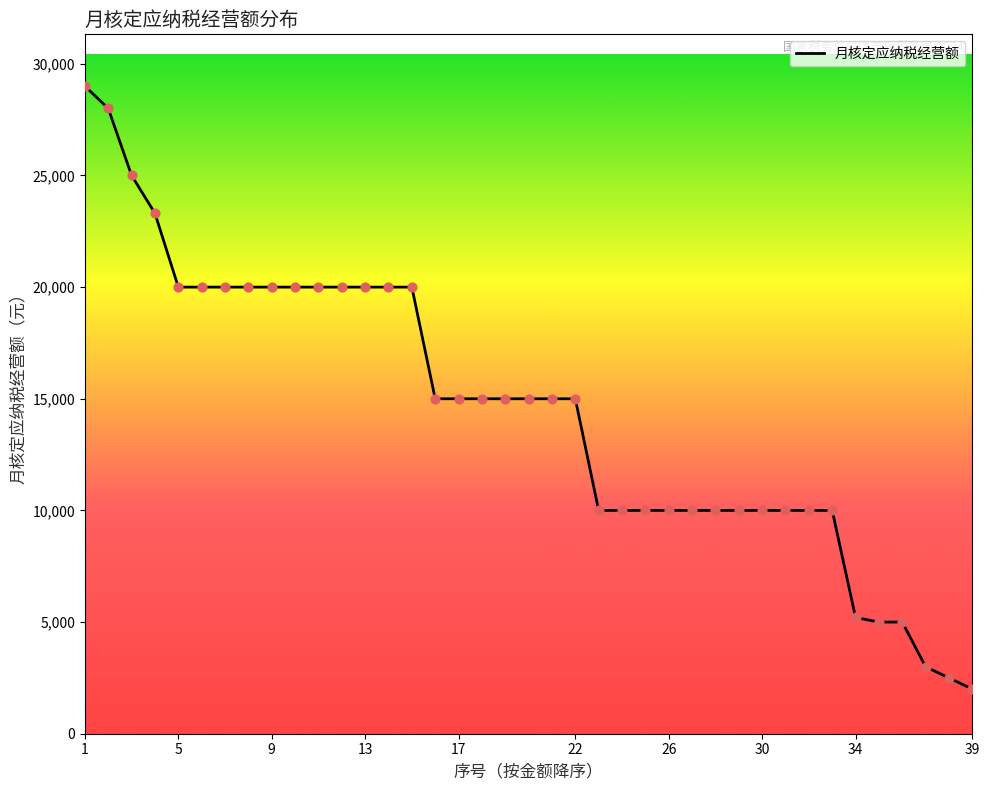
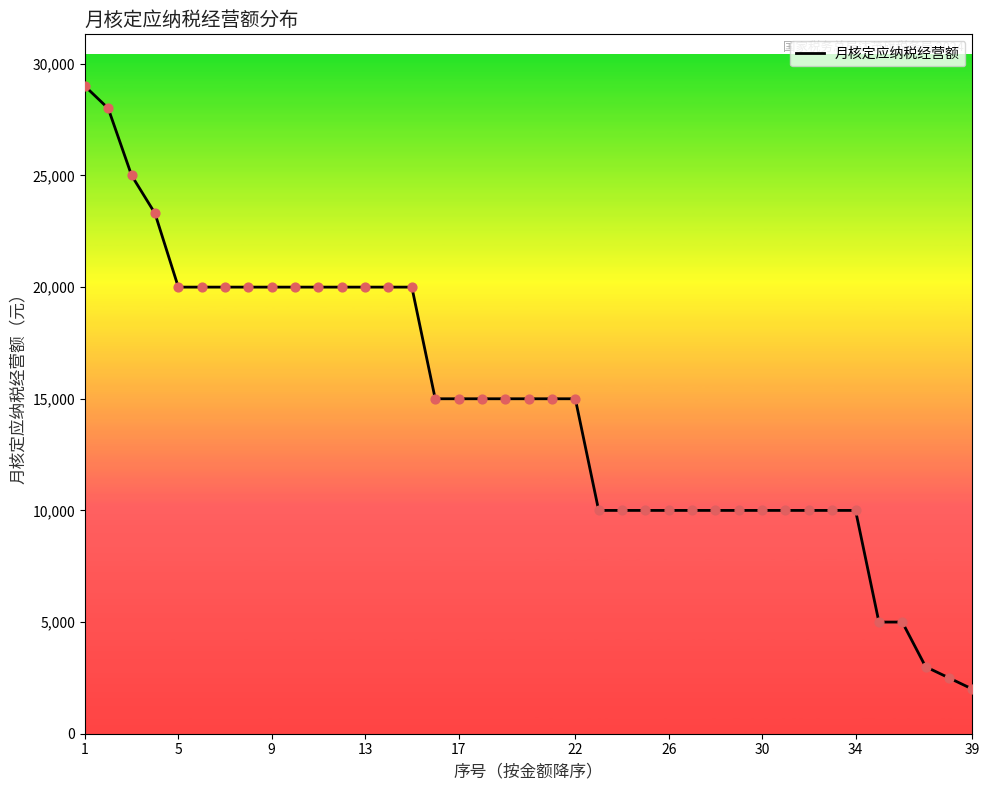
  {
    "1": "29,000",
    "5": "20,000",
    "9": "20,000",
    "13": "20,000",
    "17": "15,000",
    "22": "15,000",
    "26": "10,000",
    "30": "10,000",
-   "34": "5,200",
+   "34": "10,000",
    "39": "2,000"
  }
